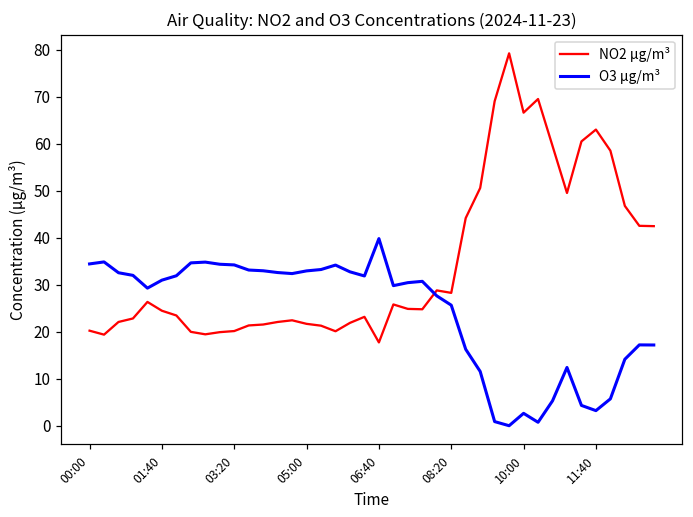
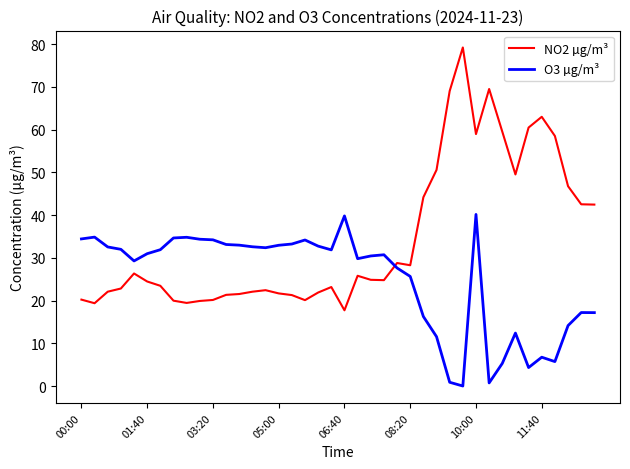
  {
    "NO2 µg/m³": {
      "00:00": 20,
      "01:40": 24,
      "03:20": 20,
      "05:00": 22,
      "06:40": 18,
      "08:20": 28,
-     "10:00": 67,
+     "10:00": 59,
      "11:40": 63
    },
    "O3 µg/m³": {
      "00:00": 34,
      "01:40": 31,
      "03:20": 34,
      "05:00": 33,
      "06:40": 40,
      "08:20": 26,
-     "10:00": 3,
-     "11:40": 3
+     "10:00": 40,
+     "11:40": 7
    }
  }
